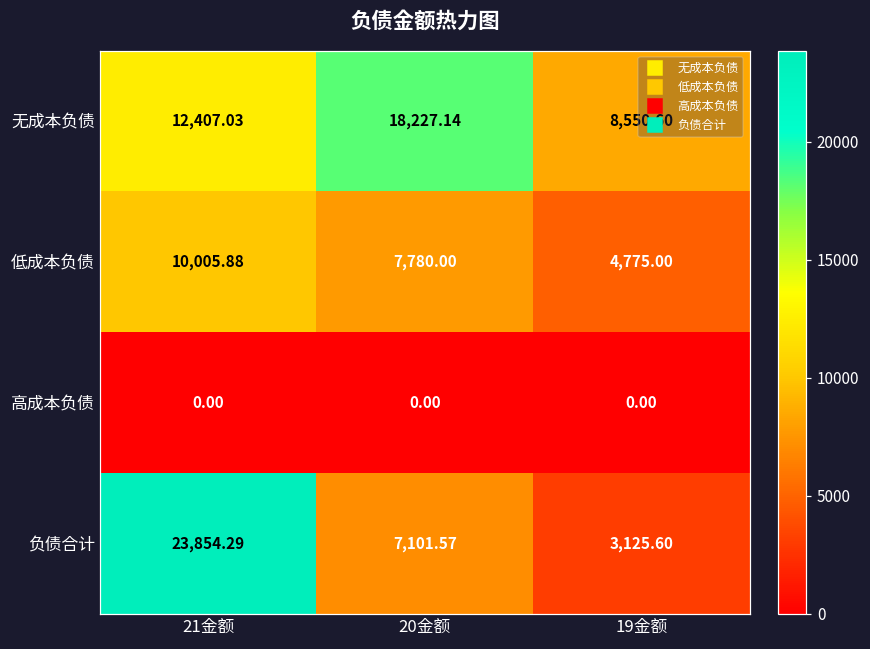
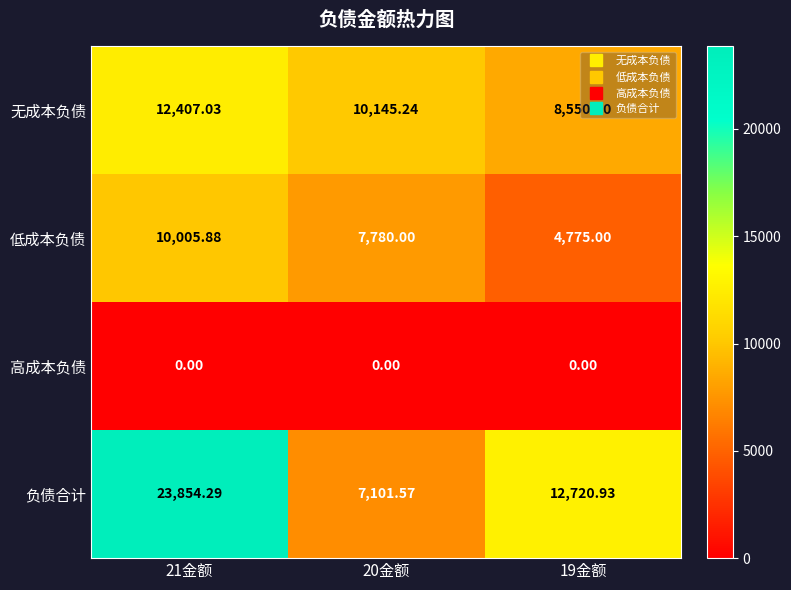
  {
    "无成本负债": {
      "21金额": "12,407.03",
-     "20金额": "18,227.14"
+     "20金额": "10,145.24"
    },
    "低成本负债": {
      "21金额": "10,005.88",
      "20金额": "7,780.00",
      "19金额": "4,775.00"
    },
    "高成本负债": {
      "21金额": "0.00",
      "20金额": "0.00",
      "19金额": "0.00"
    },
    "负债合计": {
      "21金额": "23,854.29",
      "20金额": "7,101.57",
-     "19金额": "3,125.60"
+     "19金额": "12,720.93"
    }
  }
